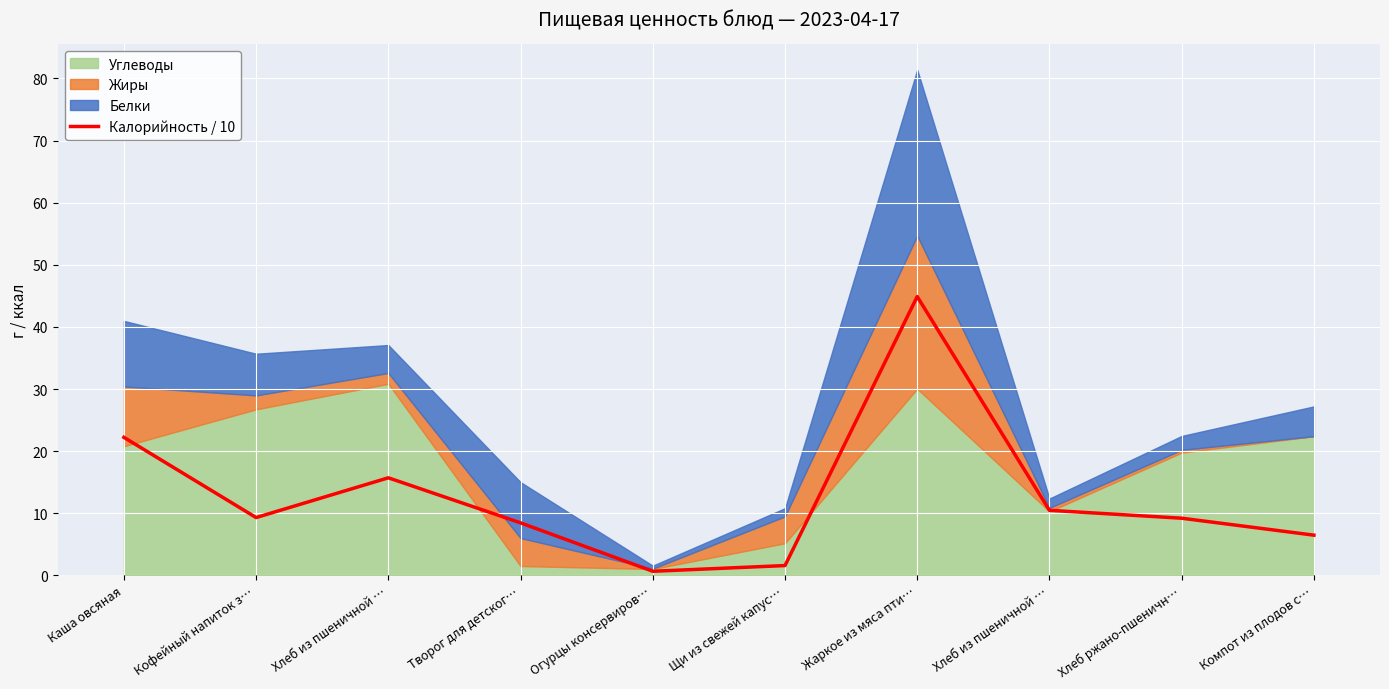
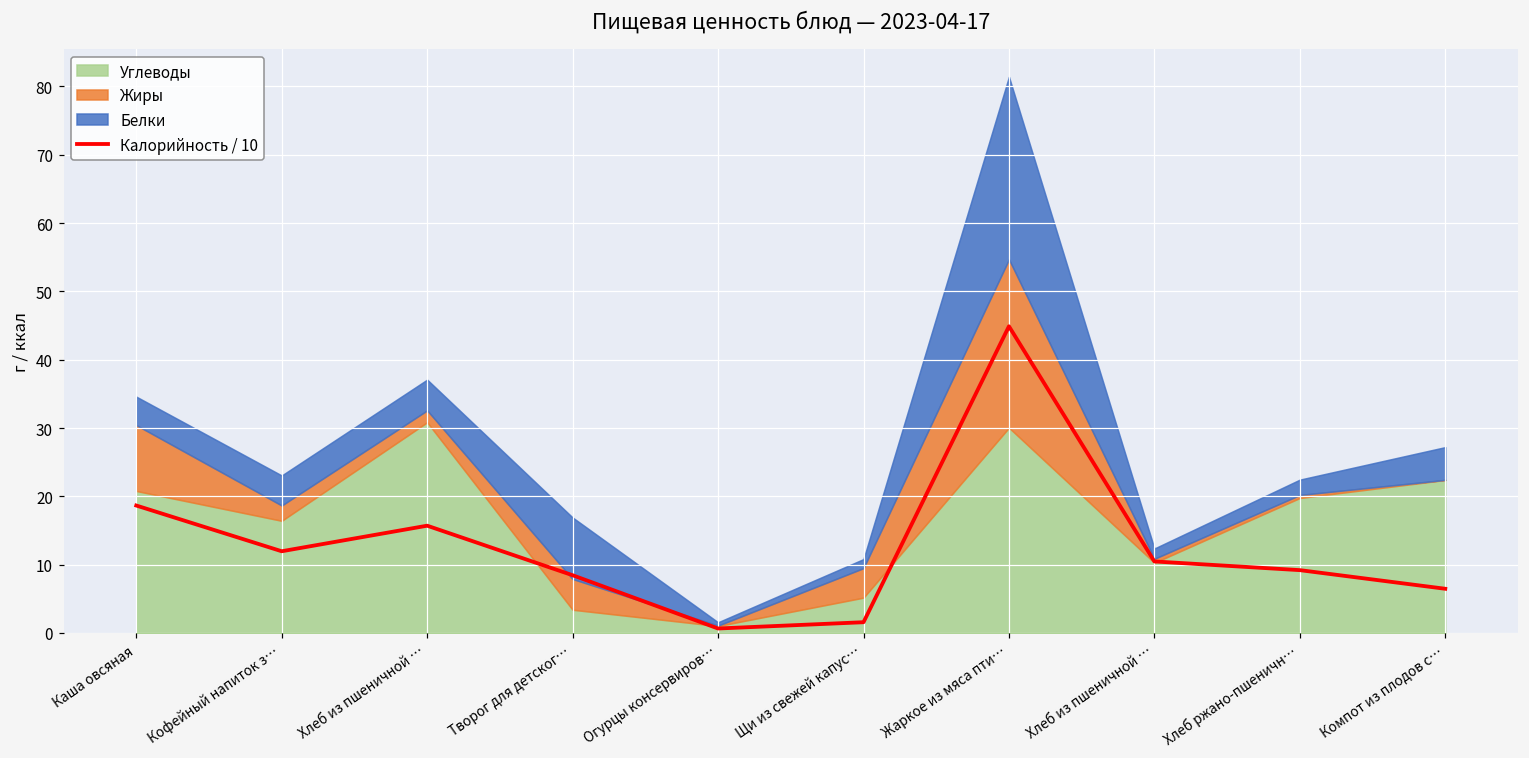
  {
    "Калорийность / 10": {
-     "Каша овсяная": 22,
-     "Кофейный напиток з…": 9,
+     "Каша овсяная": 19,
+     "Кофейный напиток з…": 12,
      "Творог для детског…": 8,
      "Щи из свежей капус…": 2,
      "Жаркое из мяса пти…": 45,
      "Хлеб ржано-пшеничн…": 9,
      "Компот из плодов с…": 6
    },
    "Углеводы": {
      "Каша овсяная": 21,
-     "Кофейный напиток з…": 27,
-     "Творог для детског…": 2,
+     "Кофейный напиток з…": 16,
+     "Творог для детског…": 3,
      "Щи из свежей капус…": 5,
      "Жаркое из мяса пти…": 30,
      "Хлеб ржано-пшеничн…": 20
    },
    "Жиры": {
      "Каша овсяная": 10,
      "Кофейный напиток з…": 2,
      "Творог для детског…": 5,
      "Щи из свежей капус…": 4,
      "Жаркое из мяса пти…": 25,
      "Хлеб ржано-пшеничн…": 0
    },
    "Белки": {
-     "Каша овсяная": 11,
-     "Кофейный напиток з…": 7,
+     "Каша овсяная": 4,
+     "Кофейный напиток з…": 4,
      "Творог для детског…": 9,
      "Огурцы консервиров…": 0,
      "Щи из свежей капус…": 1,
      "Жаркое из мяса пти…": 27,
      "Хлеб ржано-пшеничн…": 2,
      "Компот из плодов с…": 5
    }
  }
